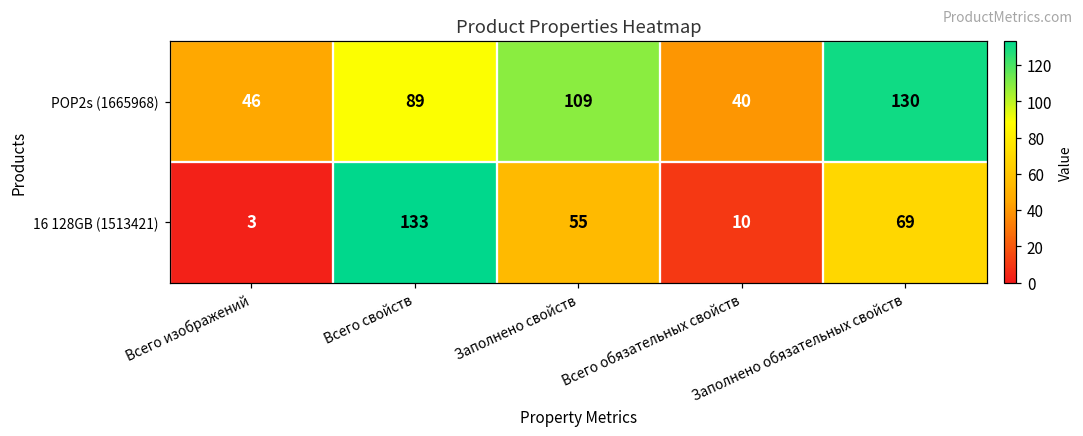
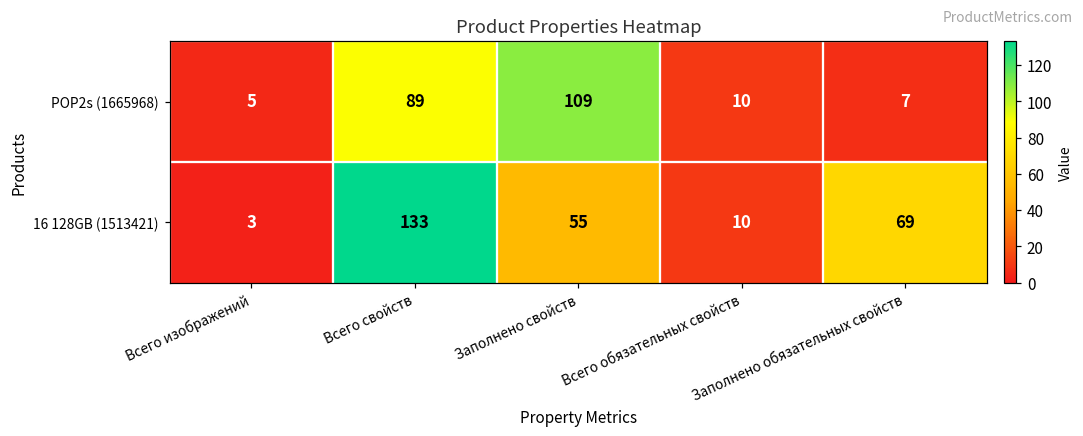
  {
    "POP2s (1665968)": {
-     "Всего изображений": 46,
+     "Всего изображений": 5,
      "Всего свойств": 89,
      "Заполнено свойств": 109,
-     "Всего обязательных свойств": 40,
-     "Заполнено обязательных свойств": 130
+     "Всего обязательных свойств": 10,
+     "Заполнено обязательных свойств": 7
    },
    "16 128GB (1513421)": {
      "Всего изображений": 3,
      "Всего свойств": 133,
      "Заполнено свойств": 55,
      "Всего обязательных свойств": 10,
      "Заполнено обязательных свойств": 69
    }
  }
